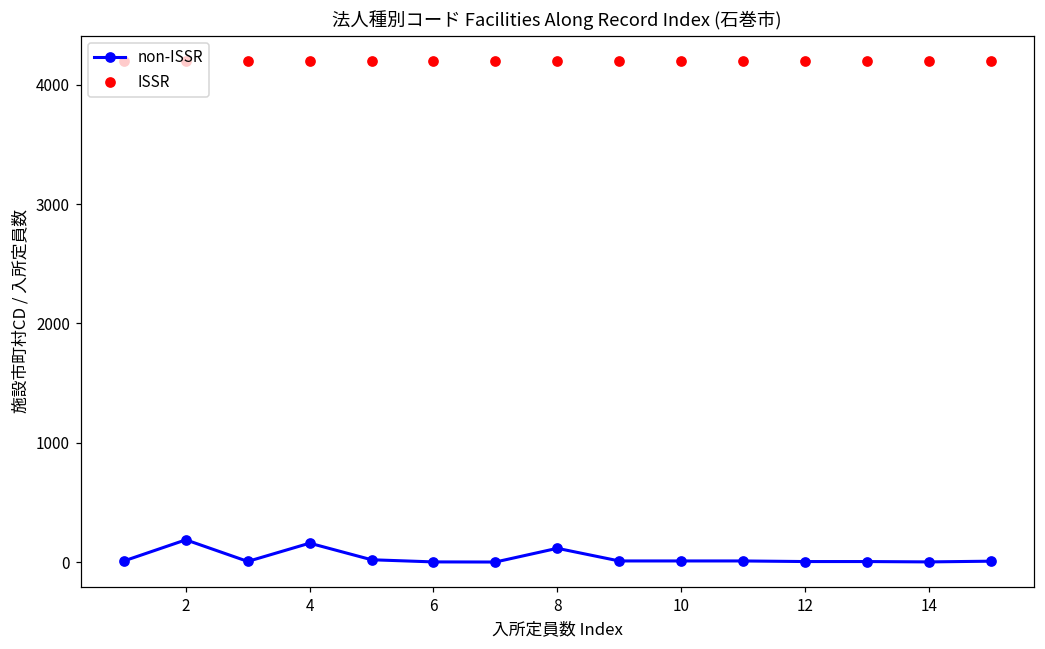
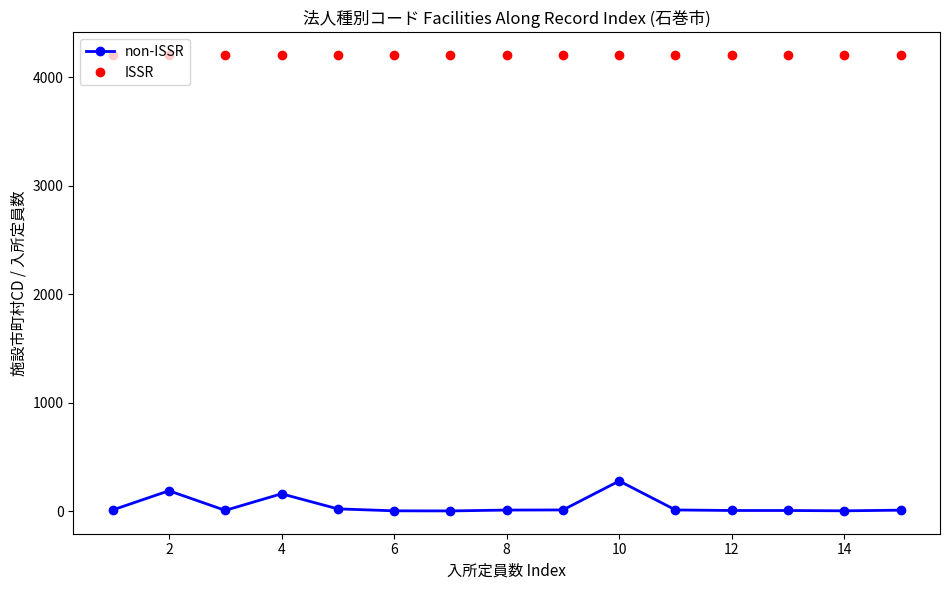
  {
    "non-ISSR": {
      "2": 190,
      "4": 160,
      "6": 0,
-     "8": 120,
-     "10": 10,
+     "8": 10,
+     "10": 280,
      "12": 10,
      "14": 0
    },
    "ISSR": {
      "4": 4200,
      "6": 4200,
      "8": 4200,
      "10": 4200,
      "12": 4200,
      "14": 4200
    }
  }
